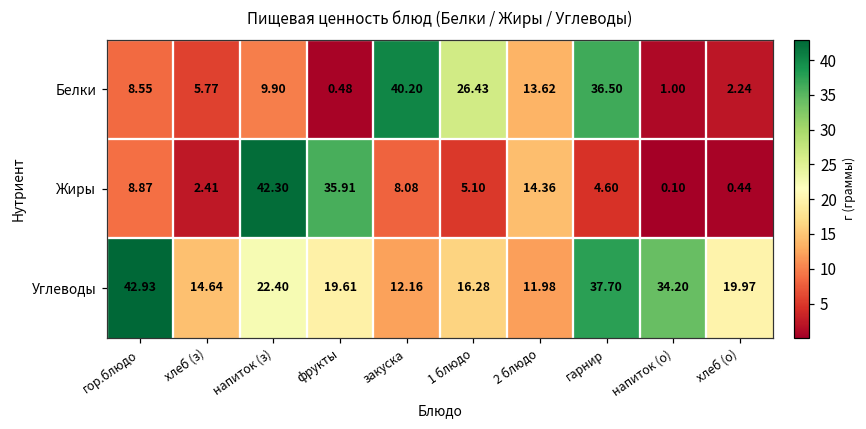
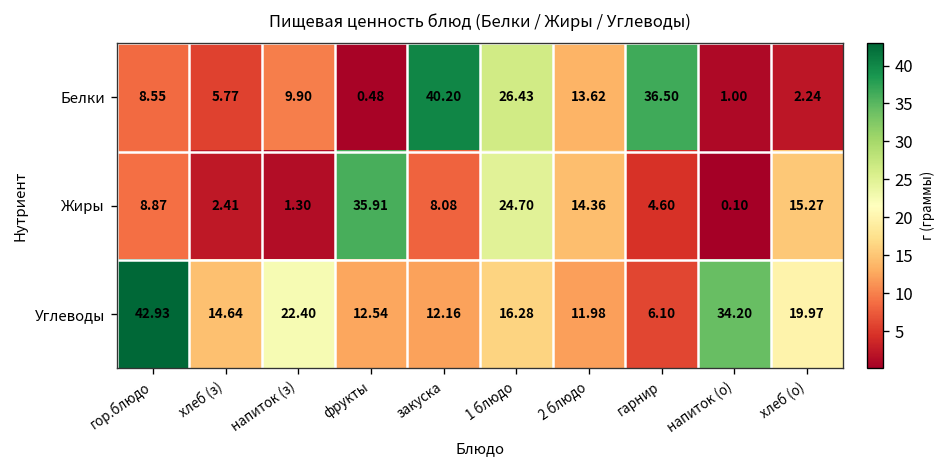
  {
    "Белки": {
      "гор.блюдо": 8.55,
      "хлеб (з)": 5.77,
      "напиток (з)": 9.90,
      "фрукты": 0.48,
      "закуска": 40.20,
      "1 блюдо": 26.43,
      "2 блюдо": 13.62,
      "гарнир": 36.50,
      "напиток (о)": 1.00,
      "хлеб (о)": 2.24
    },
    "Жиры": {
      "гор.блюдо": 8.87,
      "хлеб (з)": 2.41,
-     "напиток (з)": 42.30,
+     "напиток (з)": 1.30,
      "фрукты": 35.91,
      "закуска": 8.08,
-     "1 блюдо": 5.10,
+     "1 блюдо": 24.70,
      "2 блюдо": 14.36,
      "гарнир": 4.60,
      "напиток (о)": 0.10,
-     "хлеб (о)": 0.44
+     "хлеб (о)": 15.27
    },
    "Углеводы": {
      "гор.блюдо": 42.93,
      "хлеб (з)": 14.64,
      "напиток (з)": 22.40,
-     "фрукты": 19.61,
+     "фрукты": 12.54,
      "закуска": 12.16,
      "1 блюдо": 16.28,
      "2 блюдо": 11.98,
-     "гарнир": 37.70,
+     "гарнир": 6.10,
      "напиток (о)": 34.20,
      "хлеб (о)": 19.97
    }
  }
